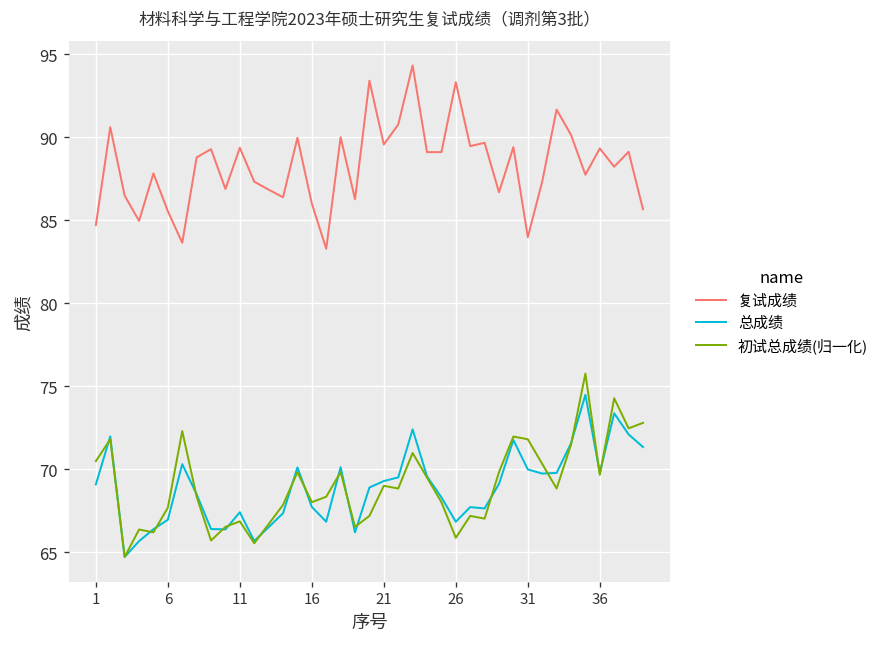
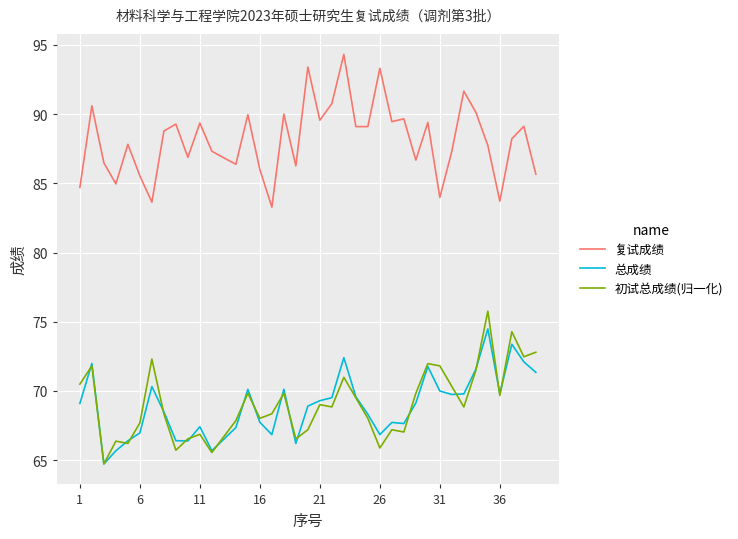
  {
    "复试成绩": {
      "1": 84.7,
      "6": 85.5,
      "11": 89.4,
      "16": 86.0,
      "21": 89.6,
      "26": 93.3,
      "31": 84.0,
-     "36": 89.3
+     "36": 83.7
    },
    "总成绩": {
      "1": 69.1,
      "6": 67.0,
      "11": 67.4,
      "16": 67.7,
      "21": 69.3,
      "26": 66.8,
      "31": 70.0
    },
    "初试总成绩(归一化)": {
      "1": 70.5,
      "6": 67.7,
      "11": 66.9,
      "16": 68.0,
      "21": 69.0,
      "26": 65.9,
      "31": 71.8
    }
  }
